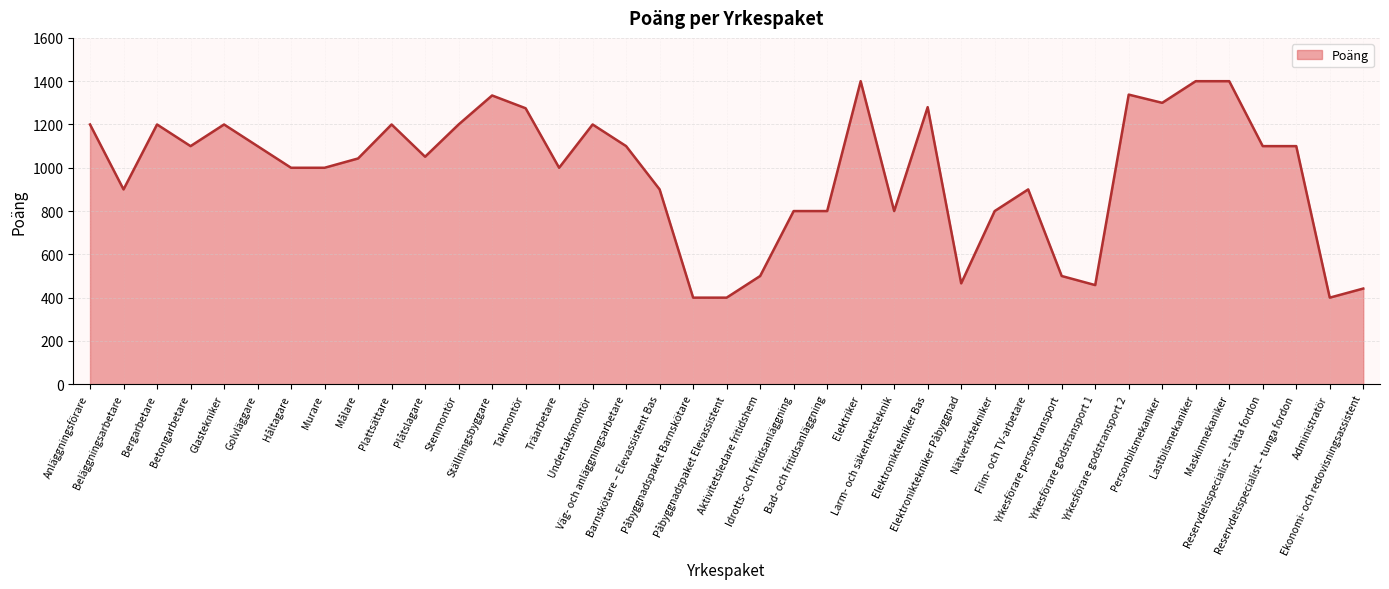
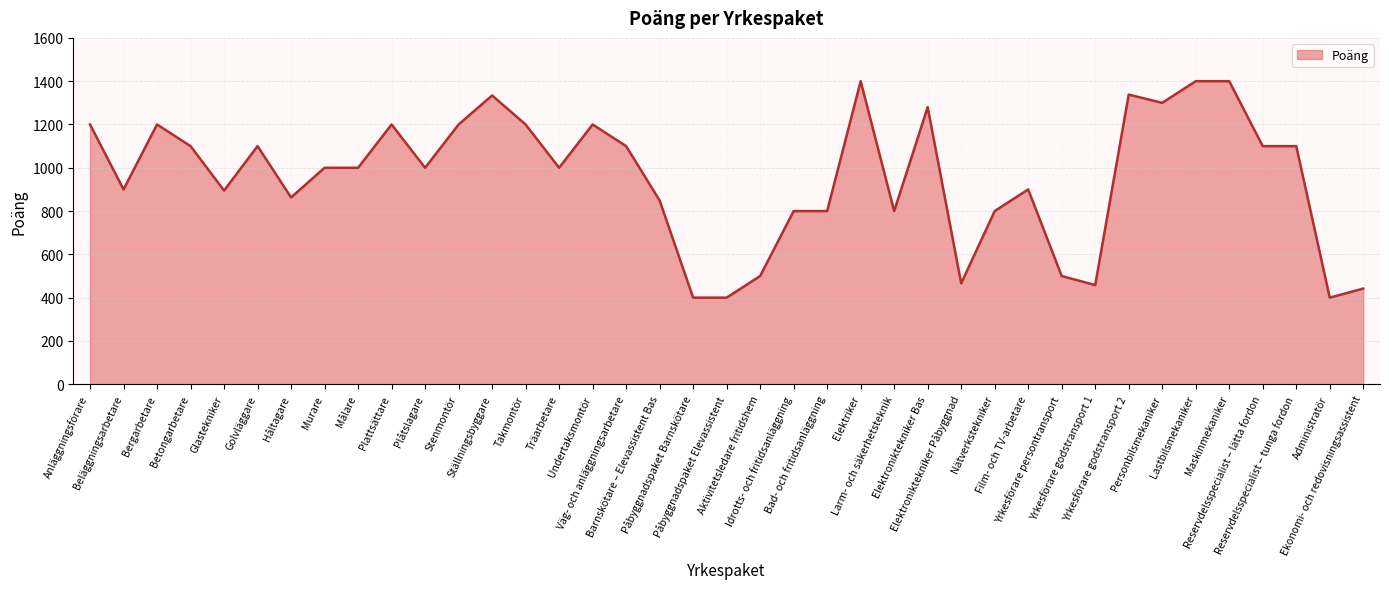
  {
    "Anläggningsförare": 1200,
    "Beläggningsarbetare": 900,
    "Bergarbetare": 1200,
    "Betongarbetare": 1100,
-   "Glastekniker": 1200,
+   "Glastekniker": 900,
    "Golvläggare": 1100,
-   "Håltagare": 1000,
+   "Håltagare": 860,
    "Murare": 1000,
-   "Målare": 1040,
+   "Målare": 1000,
    "Plattsättare": 1200,
-   "Plåtslagare": 1050,
+   "Plåtslagare": 1000,
    "Stenmontör": 1200,
    "Ställningsbyggare": 1330,
-   "Takmontör": 1280,
+   "Takmontör": 1200,
    "Träarbetare": 1000,
    "Undertaksmontör": 1200,
    "Väg- och anläggningsarbetare": 1100,
-   "Barnskötare – Elevassistent Bas": 900,
+   "Barnskötare – Elevassistent Bas": 850,
    "Påbyggnadspaket Barnskötare": 400,
    "Påbyggnadspaket Elevassistent": 400,
    "Aktivitetsledare fritidshem": 500,
    "Idrotts- och fritidsanläggning": 800,
    "Bad- och fritidsanläggning": 800,
    "Elektriker": 1400,
    "Larm- och säkerhetsteknik": 800,
    "Elektroniktekniker Bas": 1280,
    "Elektroniktekniker Påbyggnad": 470,
    "Nätverkstekniker": 800,
    "Film- och TV-arbetare": 900,
    "Yrkesförare persontransport": 500,
    "Yrkesförare godstransport 1": 460,
    "Yrkesförare godstransport 2": 1340,
    "Personbilsmekaniker": 1300,
    "Lastbilsmekaniker": 1400,
    "Maskinmekaniker": 1400,
    "Reservdelsspecialist – lätta fordon": 1100,
    "Reservdelsspecialist – tunga fordon": 1100,
    "Administratör": 400,
    "Ekonomi- och redovisningsassistent": 440
  }
